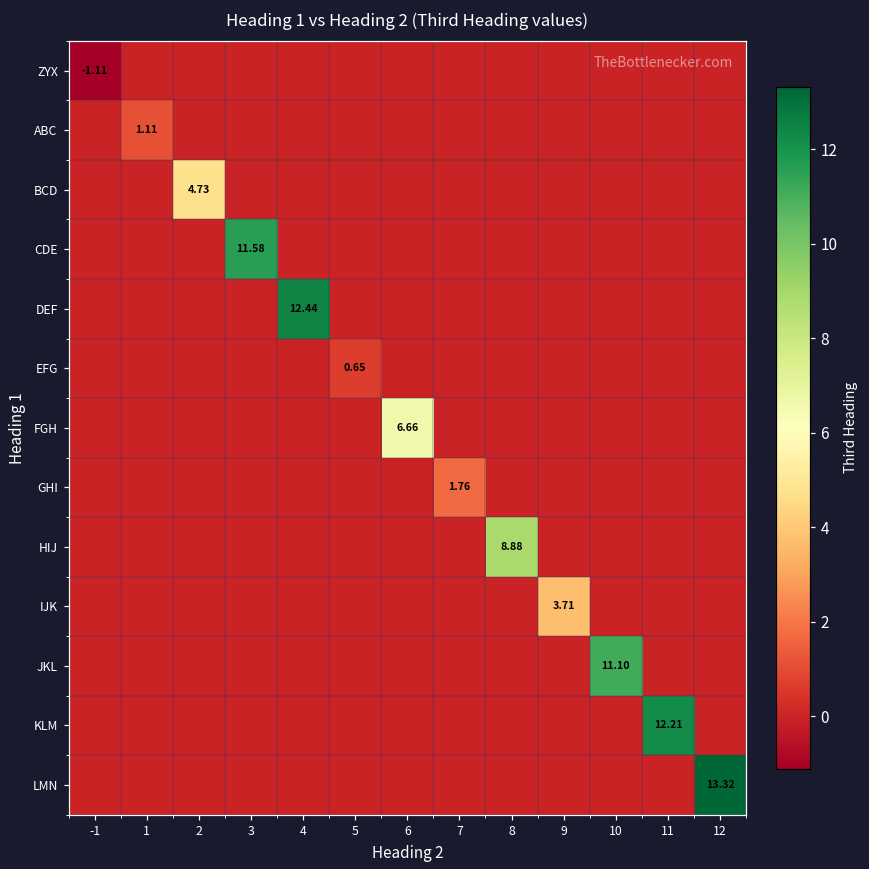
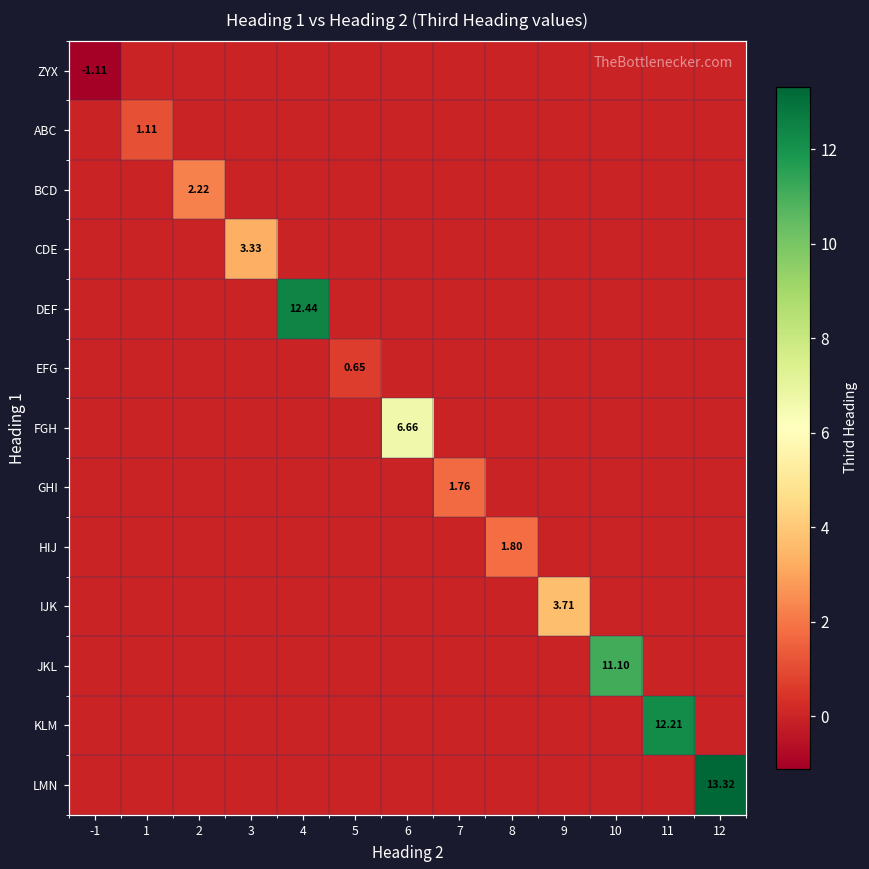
  {
    "ZYX": {
      "-1": -1.11
    },
    "ABC": {
      "1": 1.11
    },
    "BCD": {
-     "2": 4.73
+     "2": 2.22
    },
    "CDE": {
-     "3": 11.58
+     "3": 3.33
    },
    "DEF": {
      "4": 12.44
    },
    "EFG": {
      "5": 0.65
    },
    "FGH": {
      "6": 6.66
    },
    "GHI": {
      "7": 1.76
    },
    "HIJ": {
-     "8": 8.88
+     "8": 1.80
    },
    "IJK": {
      "9": 3.71
    },
    "JKL": {
      "10": 11.10
    },
    "KLM": {
      "11": 12.21
    },
    "LMN": {
      "12": 13.32
    }
  }
